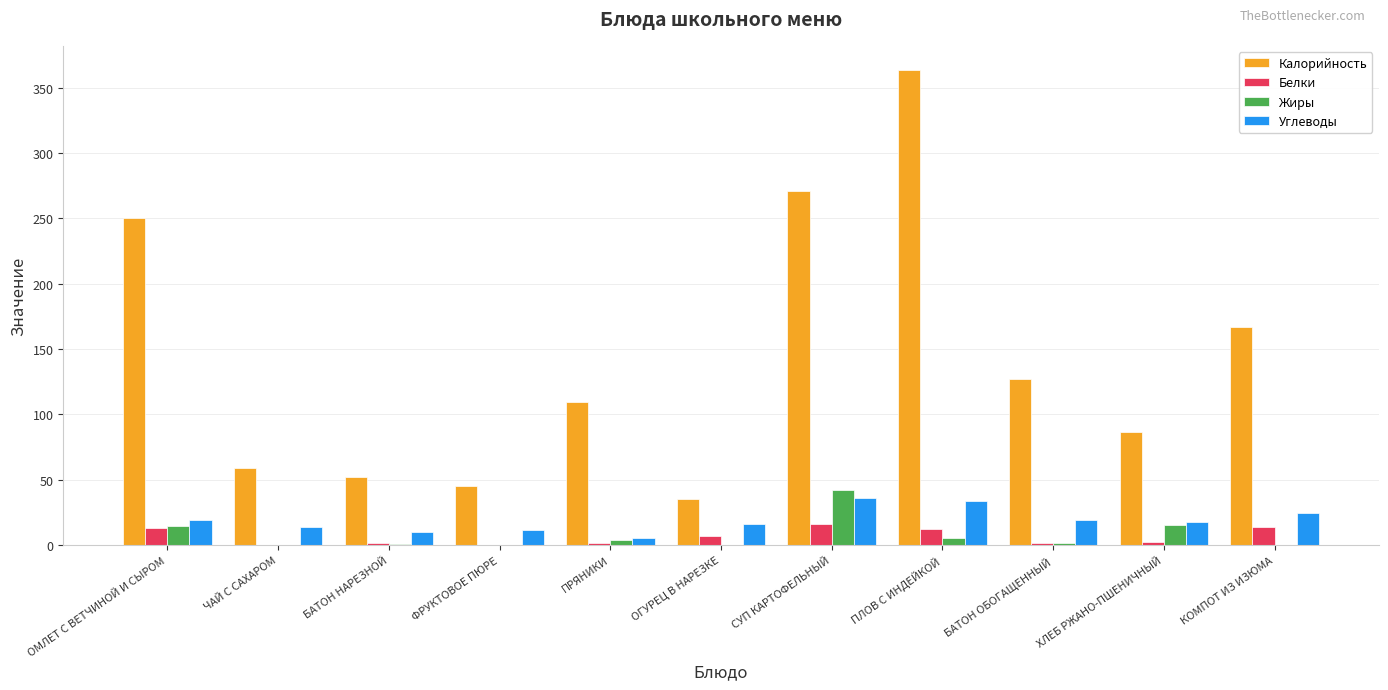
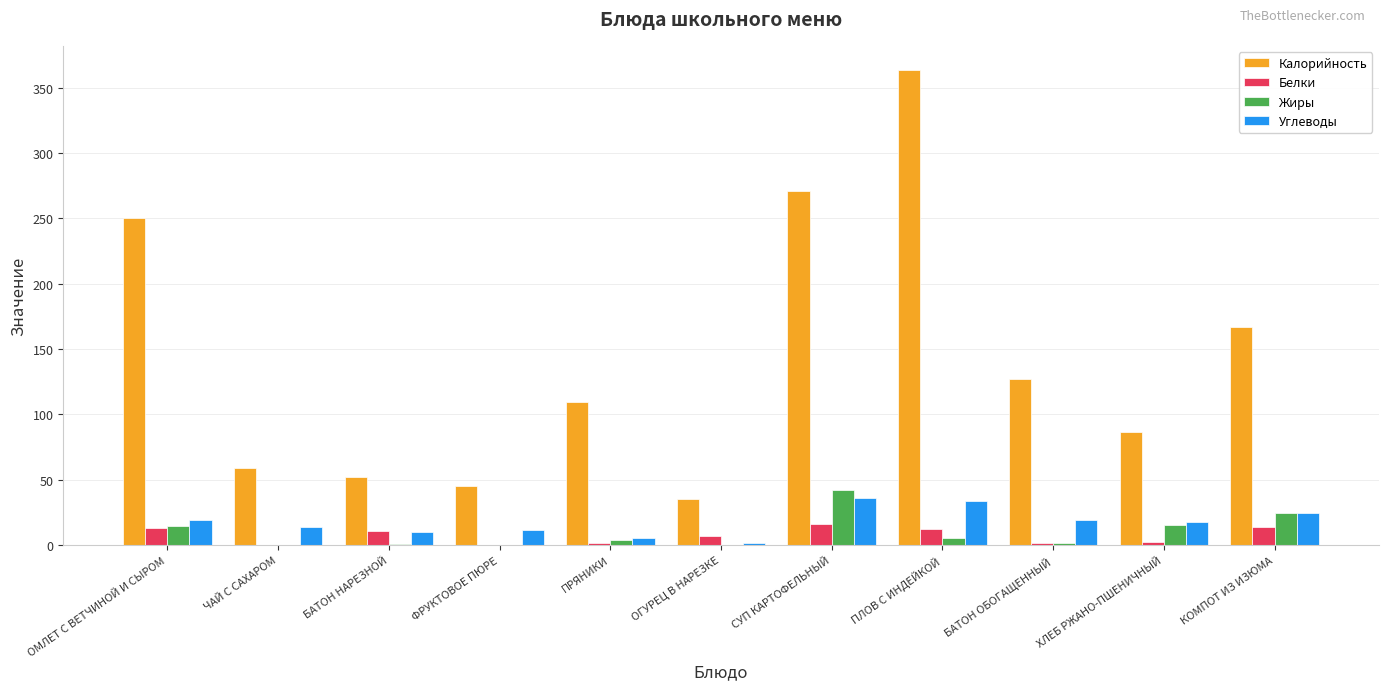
  {
    "Калорийность": {
      "ОМЛЕТ С ВЕТЧИНОЙ И СЫРОМ": 250,
      "ЧАЙ С САХАРОМ": 59,
      "БАТОН НАРЕЗНОЙ": 52,
      "ФРУКТОВОЕ ПЮРЕ": 45,
      "ПРЯНИКИ": 110,
      "ОГУРЕЦ В НАРЕЗКЕ": 35,
      "СУП КАРТОФЕЛЬНЫЙ": 271,
      "ПЛОВ С ИНДЕЙКОЙ": 364,
      "БАТОН ОБОГАЩЕННЫЙ": 127,
      "ХЛЕБ РЖАНО-ПШЕНИЧНЫЙ": 86,
      "КОМПОТ ИЗ ИЗЮМА": 167
    },
    "Белки": {
      "ОМЛЕТ С ВЕТЧИНОЙ И СЫРОМ": 14,
-     "БАТОН НАРЕЗНОЙ": 1,
+     "БАТОН НАРЕЗНОЙ": 11,
      "ФРУКТОВОЕ ПЮРЕ": 0,
      "ОГУРЕЦ В НАРЕЗКЕ": 7,
      "СУП КАРТОФЕЛЬНЫЙ": 16,
      "ПЛОВ С ИНДЕЙКОЙ": 12,
      "ХЛЕБ РЖАНО-ПШЕНИЧНЫЙ": 3,
      "КОМПОТ ИЗ ИЗЮМА": 14
    },
    "Жиры": {
      "ОМЛЕТ С ВЕТЧИНОЙ И СЫРОМ": 14,
      "ФРУКТОВОЕ ПЮРЕ": 0,
      "ПРЯНИКИ": 4,
      "СУП КАРТОФЕЛЬНЫЙ": 42,
      "ПЛОВ С ИНДЕЙКОЙ": 6,
      "ХЛЕБ РЖАНО-ПШЕНИЧНЫЙ": 15,
-     "КОМПОТ ИЗ ИЗЮМА": 0
+     "КОМПОТ ИЗ ИЗЮМА": 25
    },
    "Углеводы": {
      "ОМЛЕТ С ВЕТЧИНОЙ И СЫРОМ": 19,
      "ЧАЙ С САХАРОМ": 14,
      "БАТОН НАРЕЗНОЙ": 10,
      "ФРУКТОВОЕ ПЮРЕ": 11,
      "ПРЯНИКИ": 6,
-     "ОГУРЕЦ В НАРЕЗКЕ": 16,
+     "ОГУРЕЦ В НАРЕЗКЕ": 2,
      "СУП КАРТОФЕЛЬНЫЙ": 36,
      "ПЛОВ С ИНДЕЙКОЙ": 33,
      "БАТОН ОБОГАЩЕННЫЙ": 20,
      "ХЛЕБ РЖАНО-ПШЕНИЧНЫЙ": 18,
      "КОМПОТ ИЗ ИЗЮМА": 24
    }
  }
